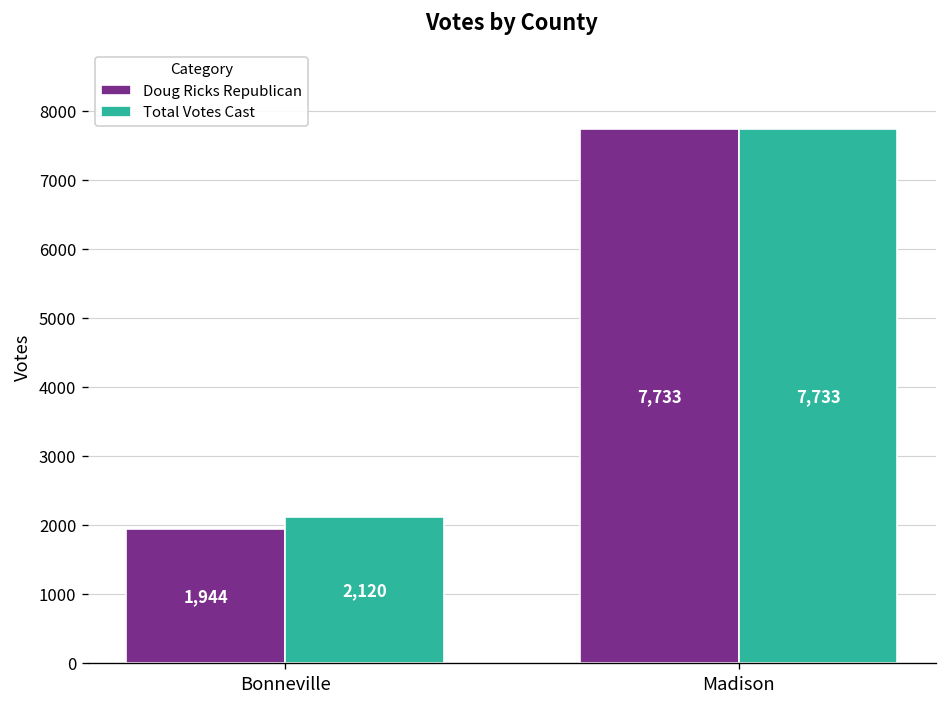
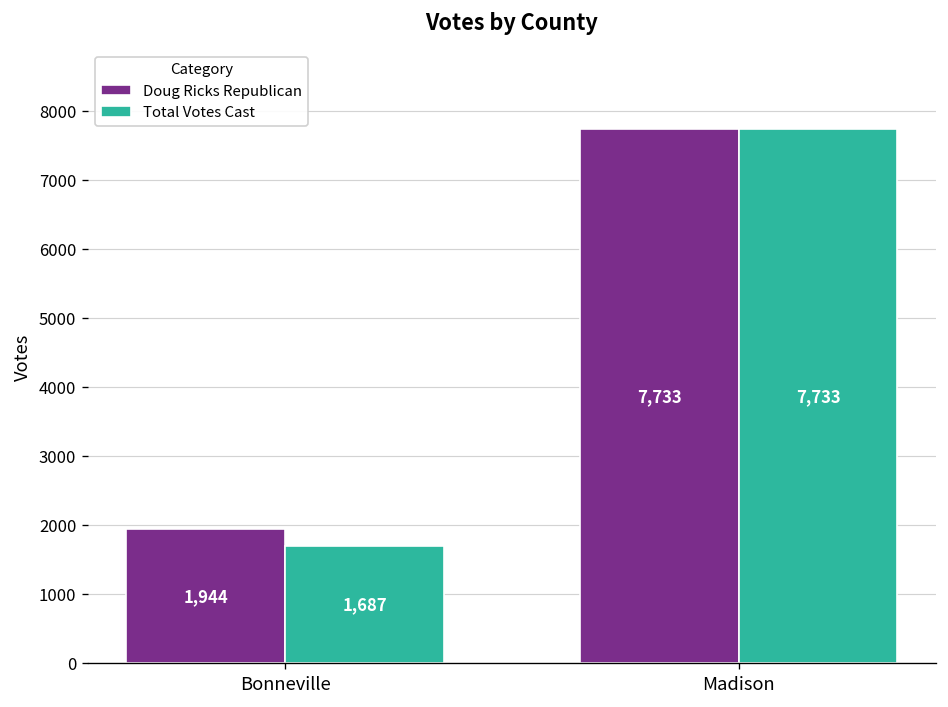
  {
    "Doug Ricks Republican": {
      "Bonneville": "1,944",
      "Madison": "7,733"
    },
    "Total Votes Cast": {
-     "Bonneville": "2,120",
+     "Bonneville": "1,687",
      "Madison": "7,733"
    }
  }
